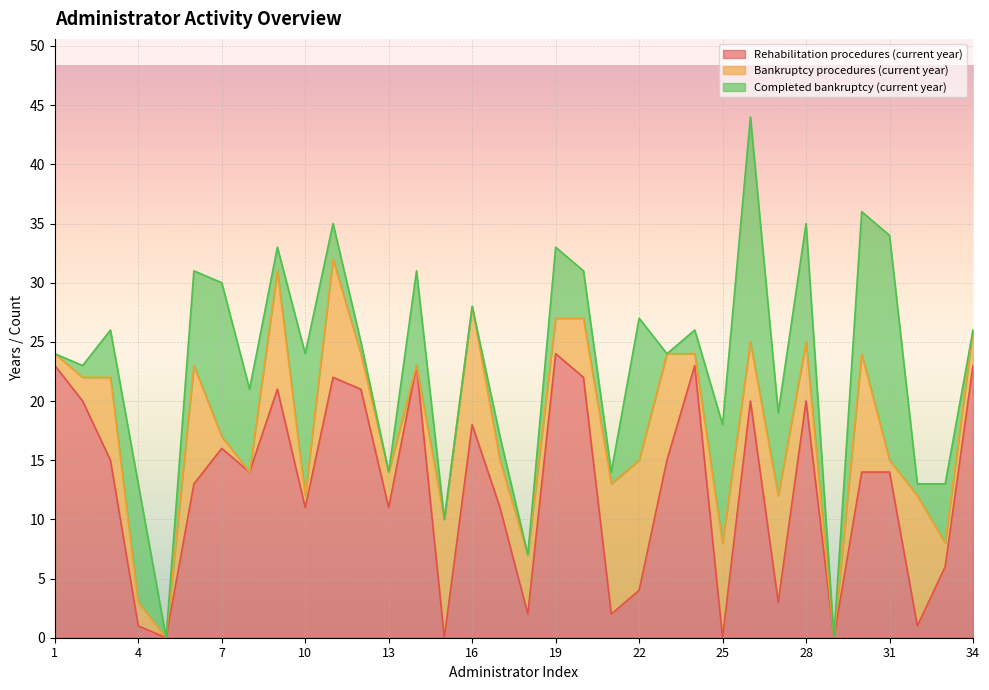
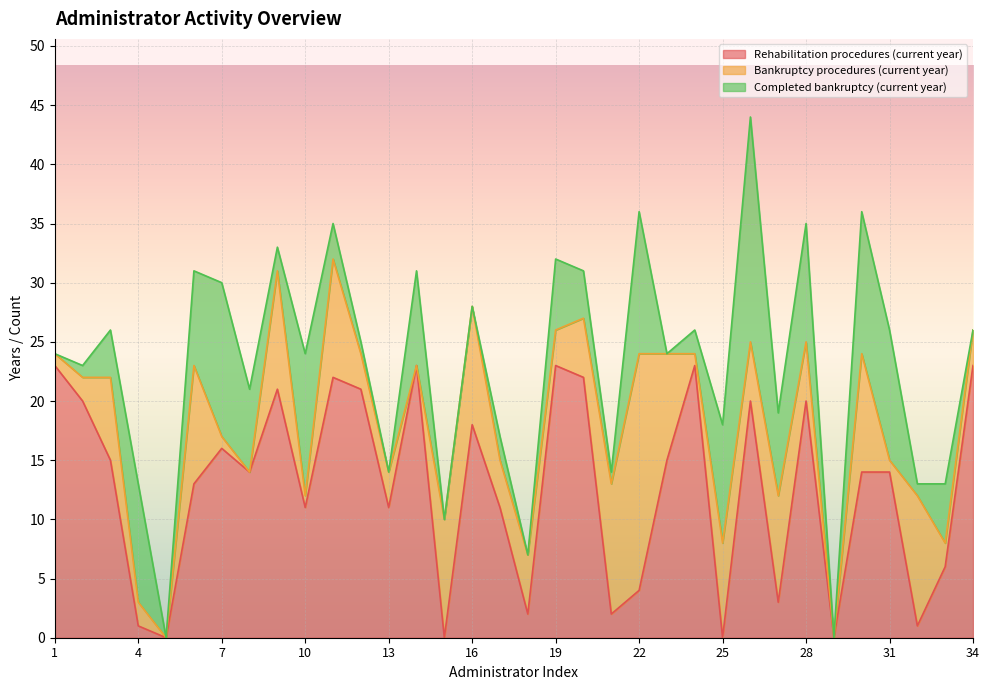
  {
    "Rehabilitation procedures (current year)": {
      "1": 23,
      "4": 1,
      "7": 16,
      "10": 11,
      "13": 11,
      "16": 18,
-     "19": 24,
+     "19": 23,
      "22": 4,
      "25": 0,
      "28": 20,
      "31": 14,
      "34": 23
    },
    "Bankruptcy procedures (current year)": {
      "4": 2,
      "7": 1,
      "10": 1,
      "19": 3,
-     "22": 11,
+     "22": 20,
      "25": 8,
      "28": 5,
      "31": 1
    },
    "Completed bankruptcy (current year)": {
      "4": 10,
      "7": 13,
      "10": 12,
      "19": 6,
      "22": 12,
      "25": 10,
      "28": 10,
-     "31": 19
+     "31": 11
    }
  }
